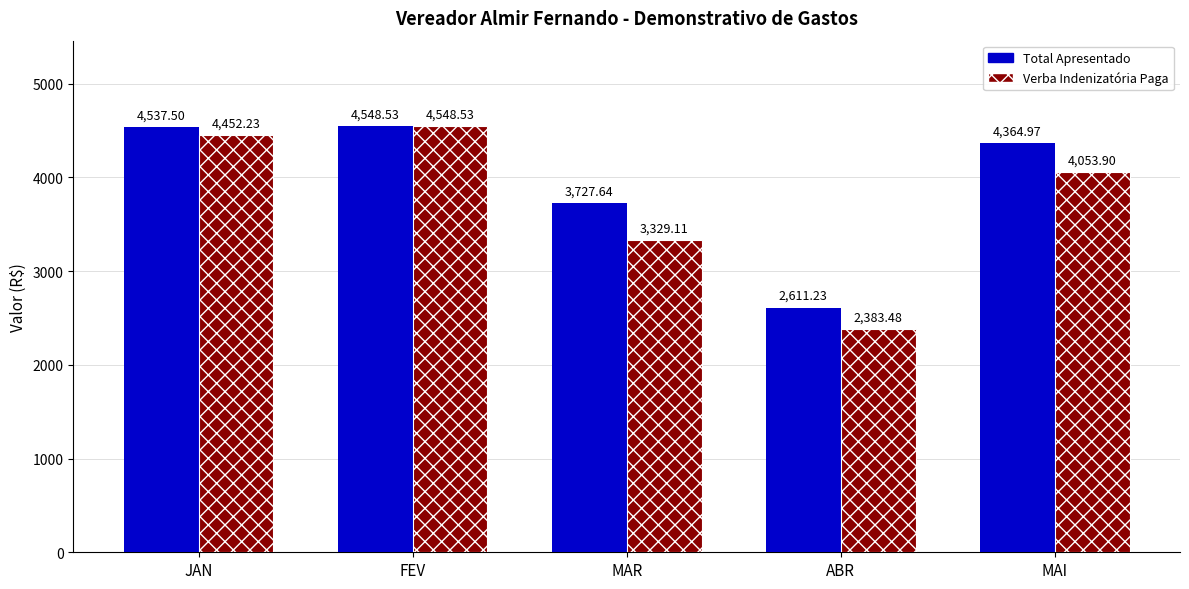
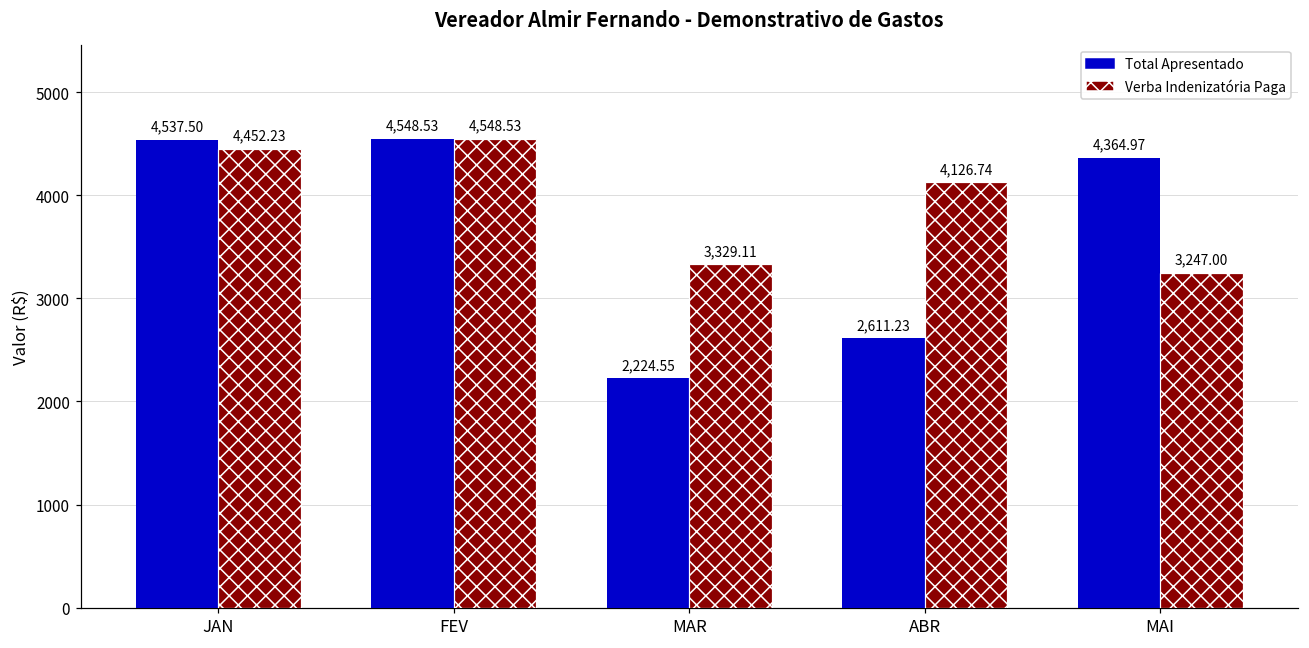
  {
    "Total Apresentado": {
      "JAN": "4,537.50",
      "FEV": "4,548.53",
-     "MAR": "3,727.64",
+     "MAR": "2,224.55",
      "ABR": "2,611.23",
      "MAI": "4,364.97"
    },
    "Verba Indenizatória Paga": {
      "JAN": "4,452.23",
      "FEV": "4,548.53",
      "MAR": "3,329.11",
-     "ABR": "2,383.48",
-     "MAI": "4,053.90"
+     "ABR": "4,126.74",
+     "MAI": "3,247.00"
    }
  }
